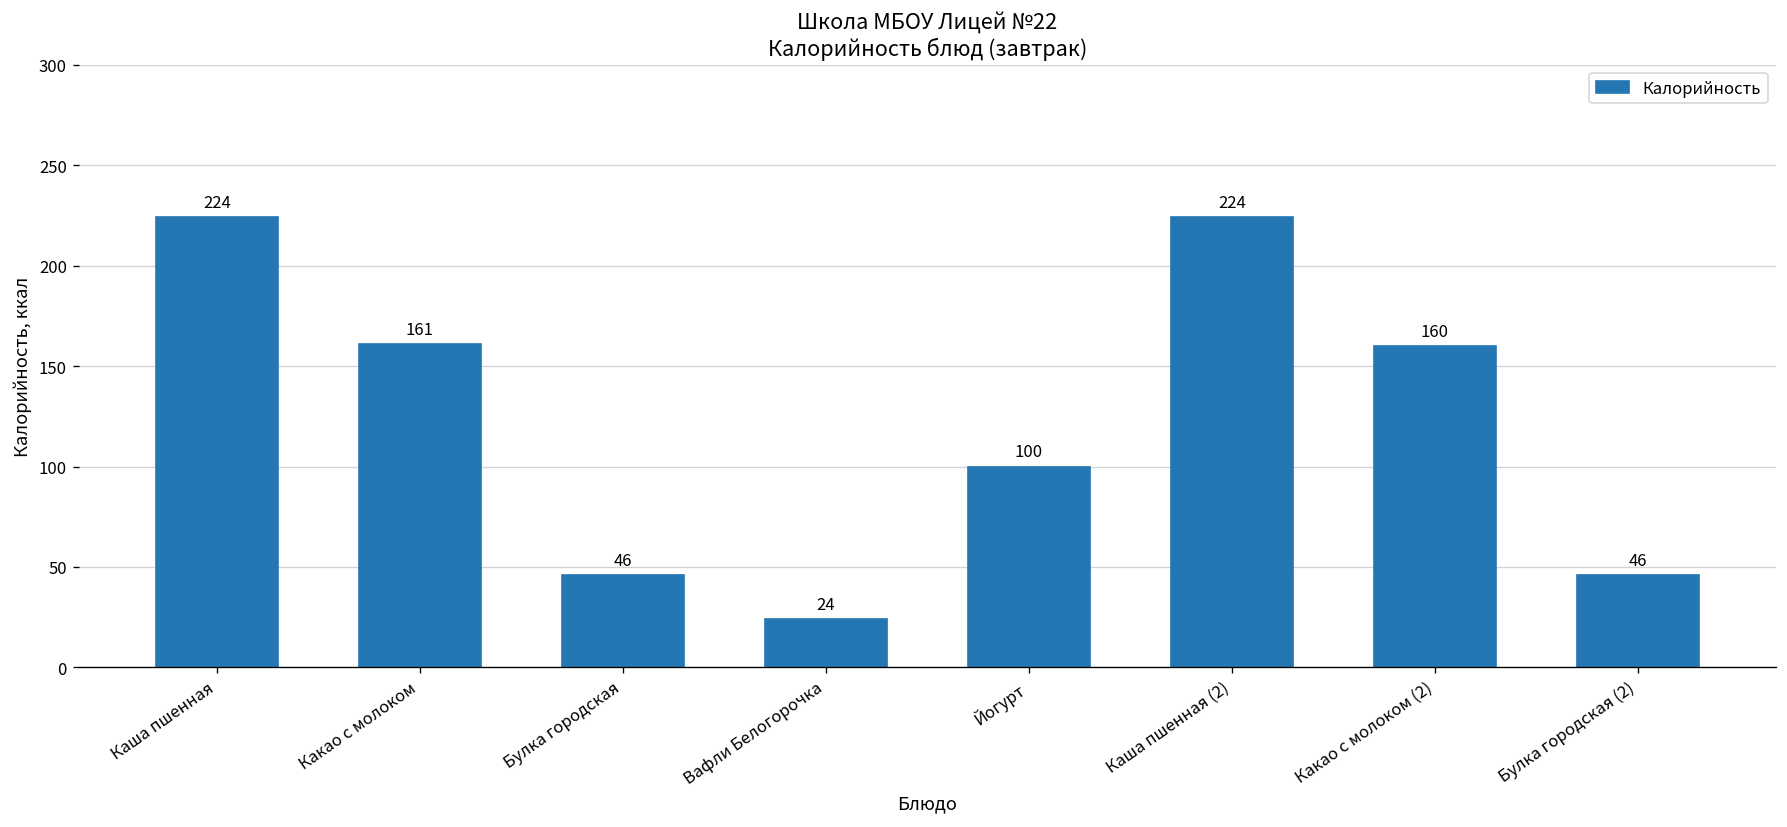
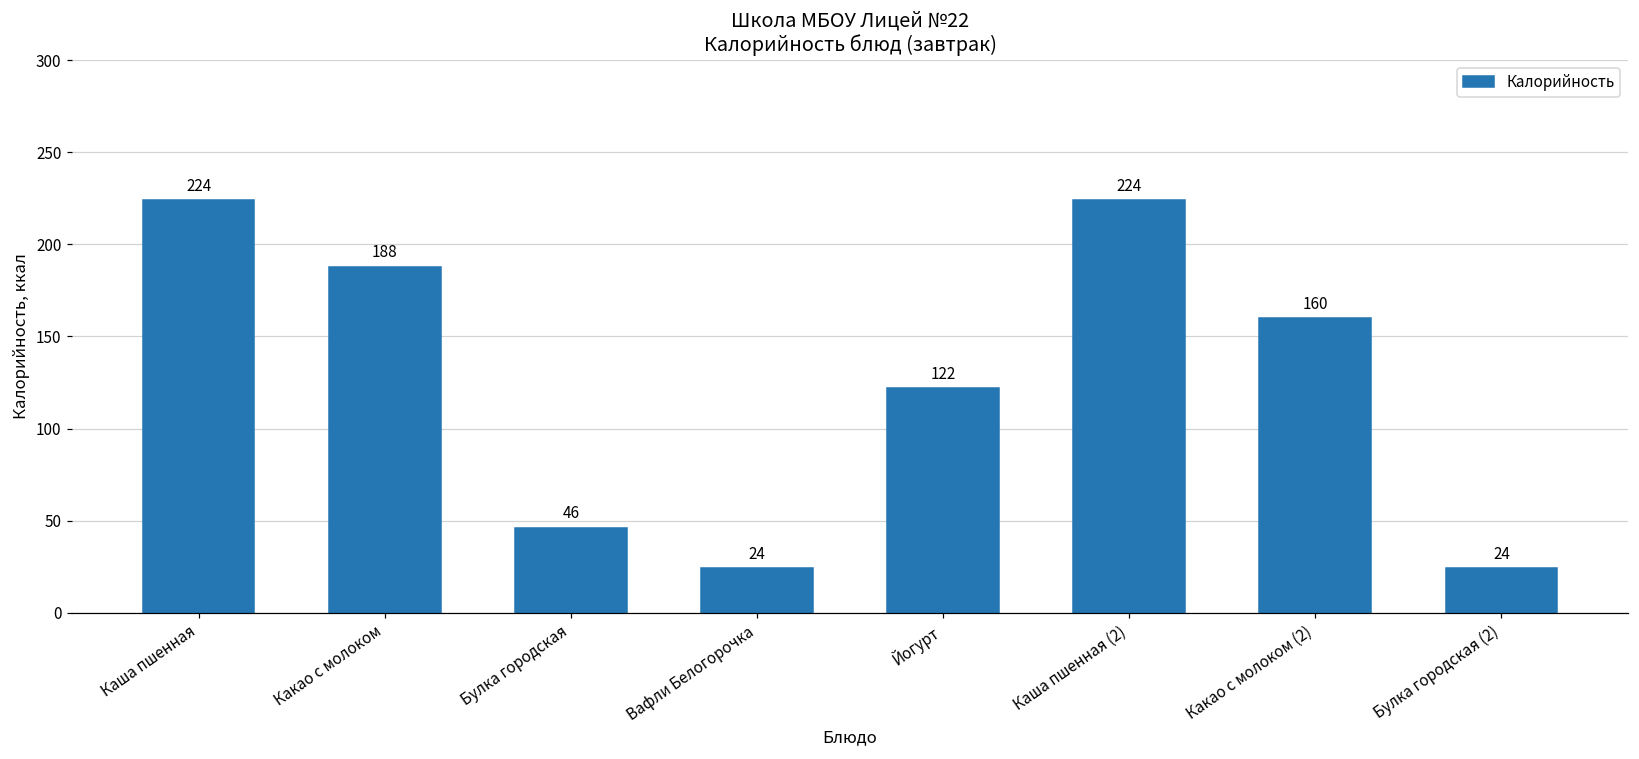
  {
    "Каша пшенная": 224,
-   "Какао с молоком": 161,
+   "Какао с молоком": 188,
    "Булка городская": 46,
    "Вафли Белогорочка": 24,
-   "Йогурт": 100,
+   "Йогурт": 122,
    "Каша пшенная (2)": 224,
    "Какао с молоком (2)": 160,
-   "Булка городская (2)": 46
+   "Булка городская (2)": 24
  }
